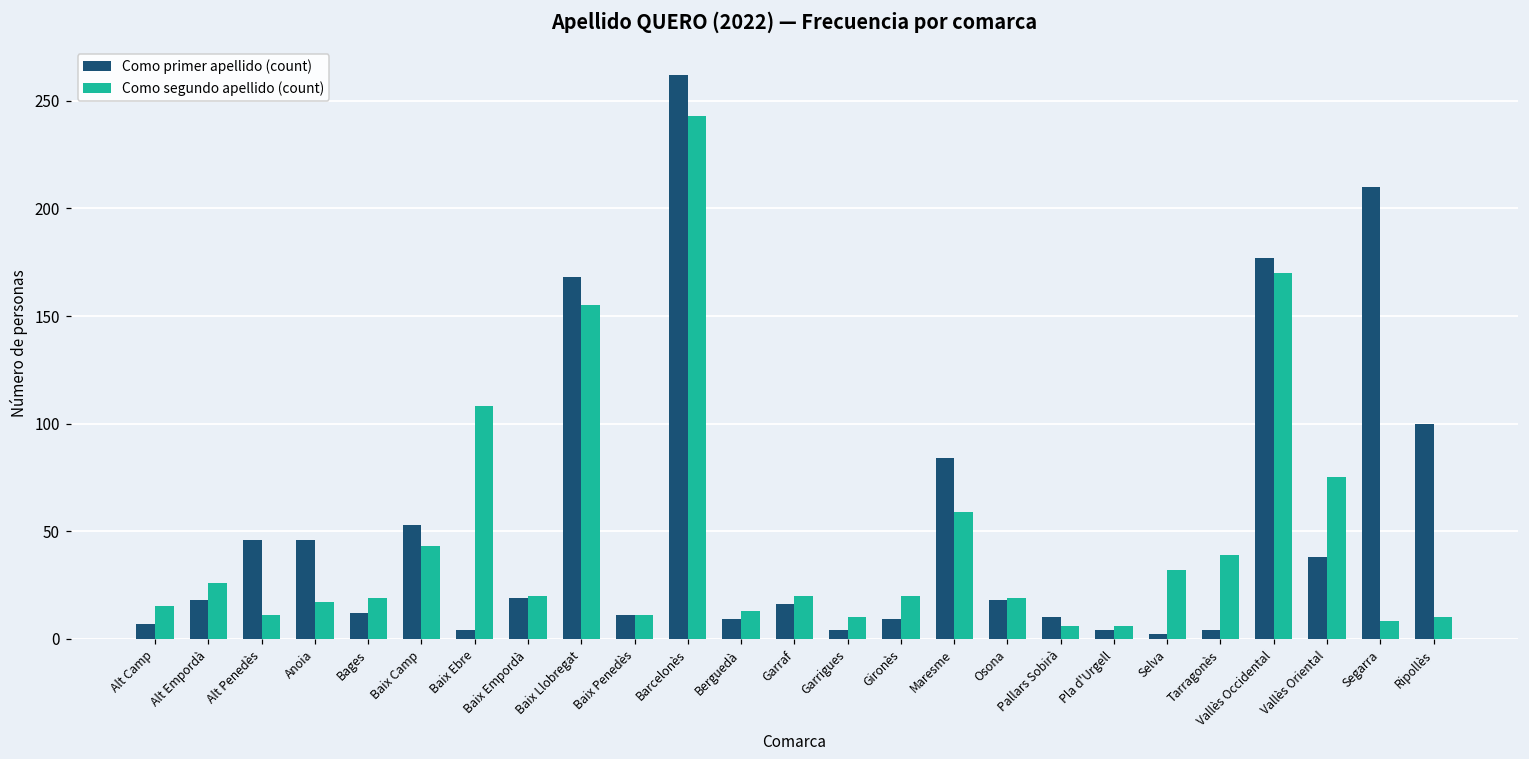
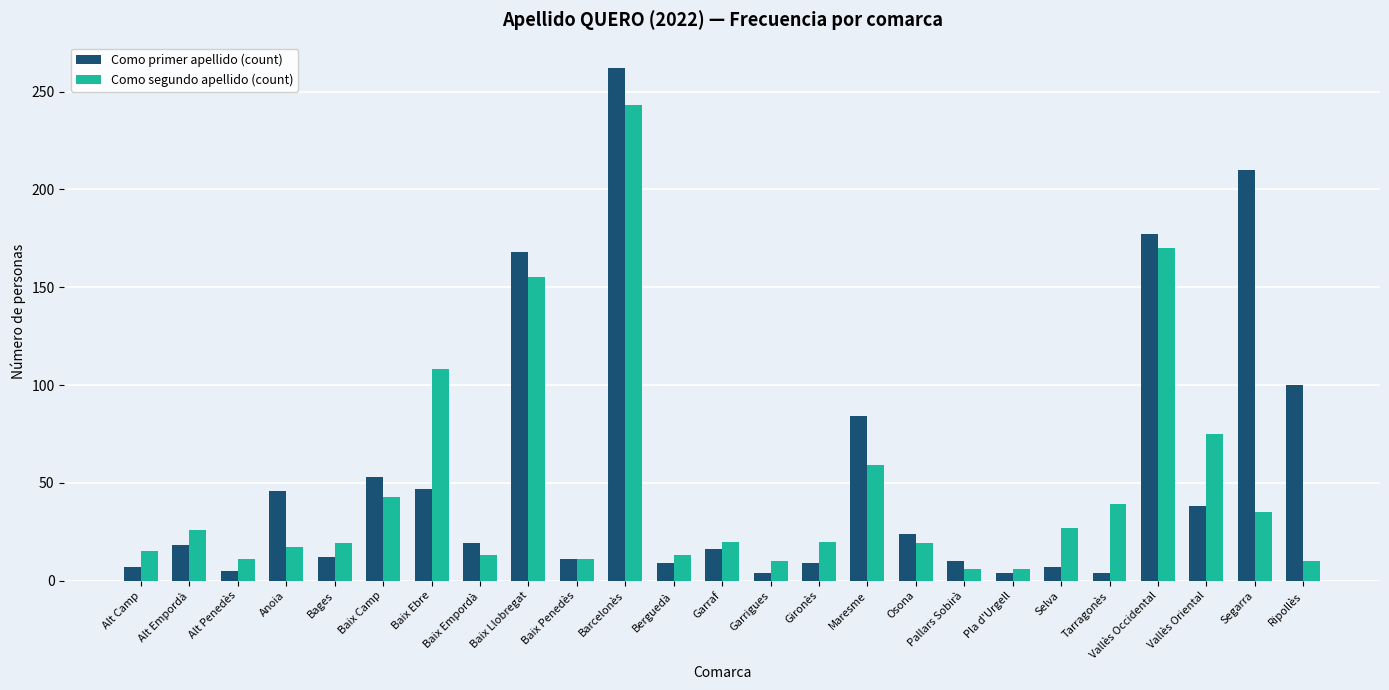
  {
    "Como primer apellido (count)": {
      "Alt Camp": 7,
      "Alt Empordà": 18,
-     "Alt Penedès": 46,
+     "Alt Penedès": 5,
      "Anoia": 46,
      "Bages": 12,
      "Baix Camp": 53,
-     "Baix Ebre": 4,
+     "Baix Ebre": 47,
      "Baix Empordà": 19,
      "Baix Llobregat": 168,
      "Baix Penedès": 11,
      "Barcelonès": 262,
      "Berguedà": 9,
      "Garraf": 16,
      "Garrigues": 4,
      "Gironès": 9,
      "Maresme": 84,
-     "Osona": 18,
+     "Osona": 24,
      "Pallars Sobirà": 10,
      "Pla d'Urgell": 4,
-     "Selva": 2,
+     "Selva": 7,
      "Tarragonès": 4,
      "Vallès Occidental": 177,
      "Vallès Oriental": 38,
      "Segarra": 210,
      "Ripollès": 100
    },
    "Como segundo apellido (count)": {
      "Alt Camp": 15,
      "Alt Empordà": 26,
      "Alt Penedès": 11,
      "Anoia": 17,
      "Bages": 19,
      "Baix Camp": 43,
      "Baix Ebre": 108,
-     "Baix Empordà": 20,
+     "Baix Empordà": 13,
      "Baix Llobregat": 155,
      "Baix Penedès": 11,
      "Barcelonès": 243,
      "Berguedà": 13,
      "Garraf": 20,
      "Garrigues": 10,
      "Gironès": 20,
      "Maresme": 59,
      "Osona": 19,
      "Pallars Sobirà": 6,
      "Pla d'Urgell": 6,
-     "Selva": 32,
+     "Selva": 27,
      "Tarragonès": 39,
      "Vallès Occidental": 170,
      "Vallès Oriental": 75,
-     "Segarra": 8,
+     "Segarra": 35,
      "Ripollès": 10
    }
  }
